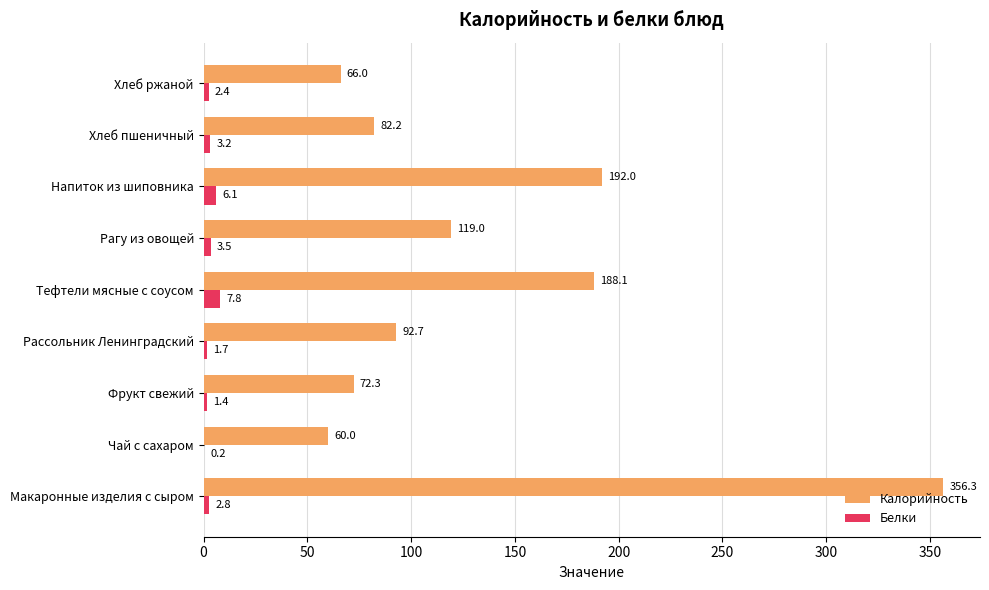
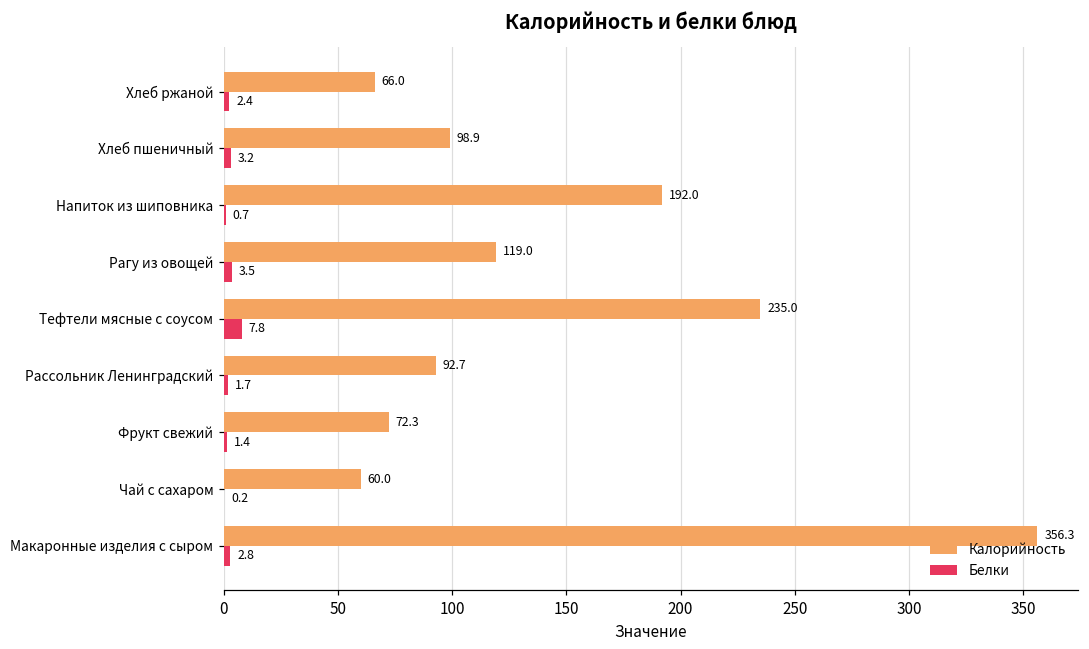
  {
    "Калорийность": {
      "Хлеб ржаной": 66.0,
-     "Хлеб пшеничный": 82.2,
+     "Хлеб пшеничный": 98.9,
      "Напиток из шиповника": 192.0,
      "Рагу из овощей": 119.0,
-     "Тефтели мясные с соусом": 188.1,
+     "Тефтели мясные с соусом": 235.0,
      "Рассольник Ленинградский": 92.7,
      "Фрукт свежий": 72.3,
      "Чай с сахаром": 60.0,
      "Макаронные изделия с сыром": 356.3
    },
    "Белки": {
      "Хлеб ржаной": 2.4,
      "Хлеб пшеничный": 3.2,
-     "Напиток из шиповника": 6.1,
+     "Напиток из шиповника": 0.7,
      "Рагу из овощей": 3.5,
      "Тефтели мясные с соусом": 7.8,
      "Рассольник Ленинградский": 1.7,
      "Фрукт свежий": 1.4,
      "Чай с сахаром": 0.2,
      "Макаронные изделия с сыром": 2.8
    }
  }
